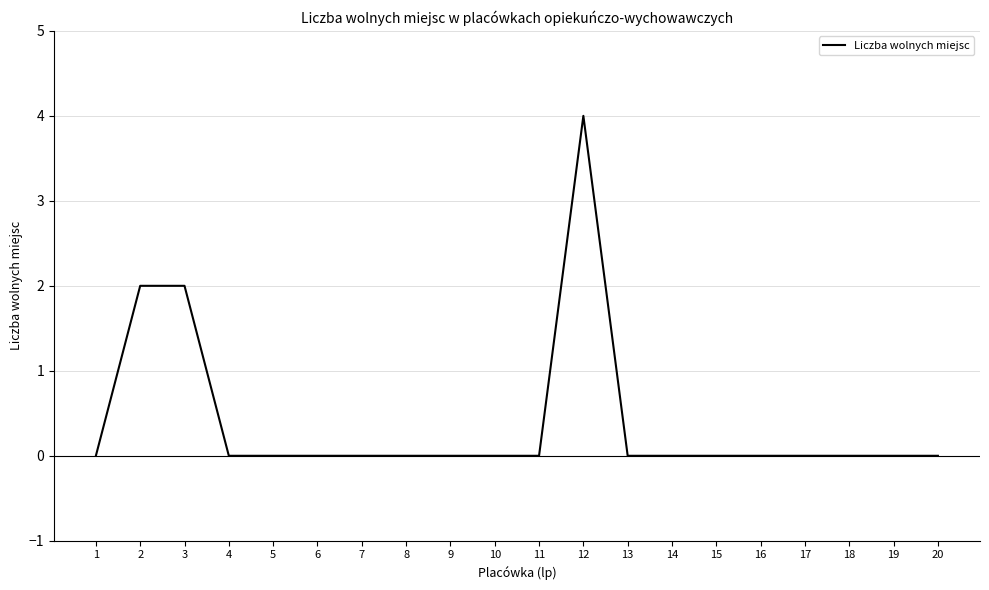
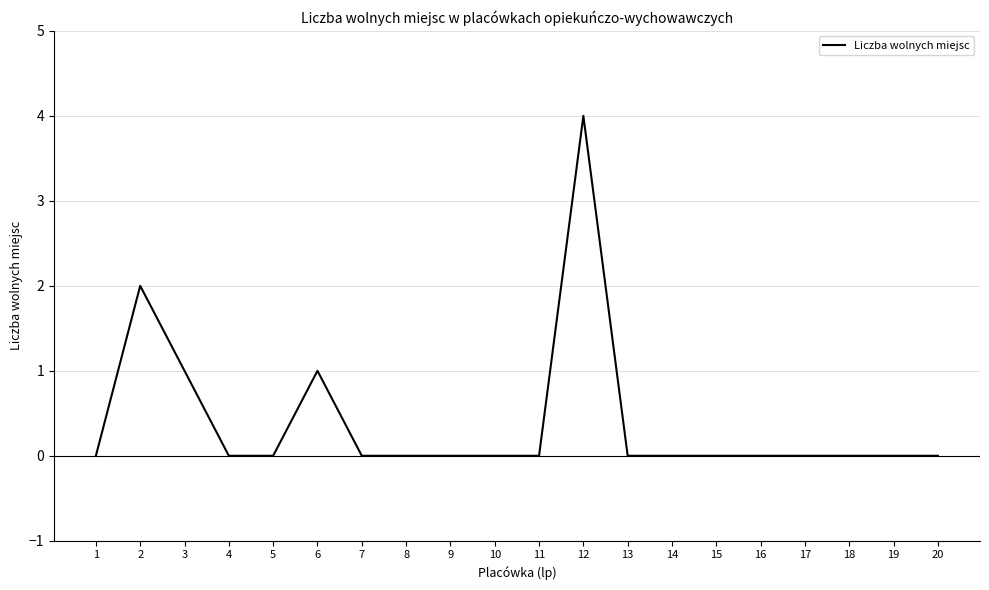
  {
    "1": 0,
    "2": 2,
-   "3": 2,
+   "3": 1,
    "4": 0,
    "5": 0,
-   "6": 0,
+   "6": 1,
    "7": 0,
    "8": 0,
    "9": 0,
    "10": 0,
    "11": 0,
    "12": 4,
    "13": 0,
    "14": 0,
    "15": 0,
    "16": 0,
    "17": 0,
    "18": 0,
    "19": 0,
    "20": 0
  }
